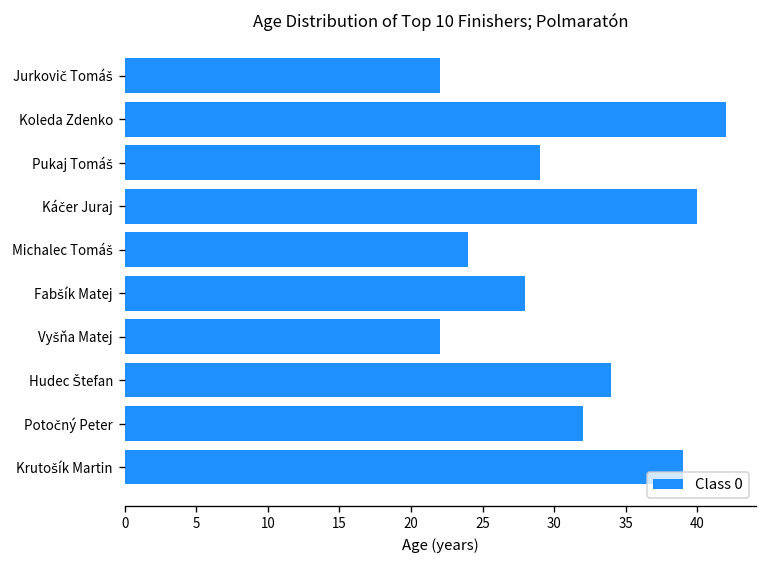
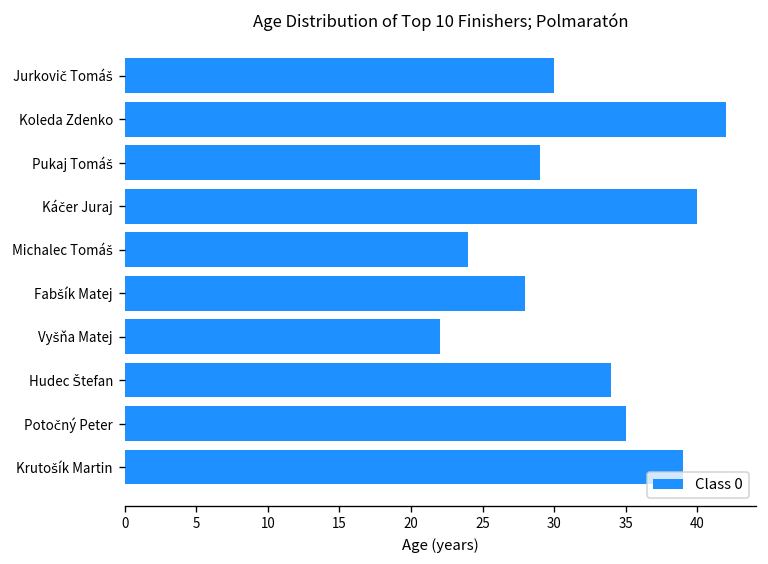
  {
-   "Jurkovič Tomáš": 22,
+   "Jurkovič Tomáš": 30,
    "Koleda Zdenko": 42,
    "Pukaj Tomáš": 29,
    "Káčer Juraj": 40,
    "Michalec Tomáš": 24,
    "Fabšík Matej": 28,
    "Vyšňa Matej": 22,
    "Hudec Štefan": 34,
-   "Potočný Peter": 32,
+   "Potočný Peter": 35,
    "Krutošík Martin": 39
  }
